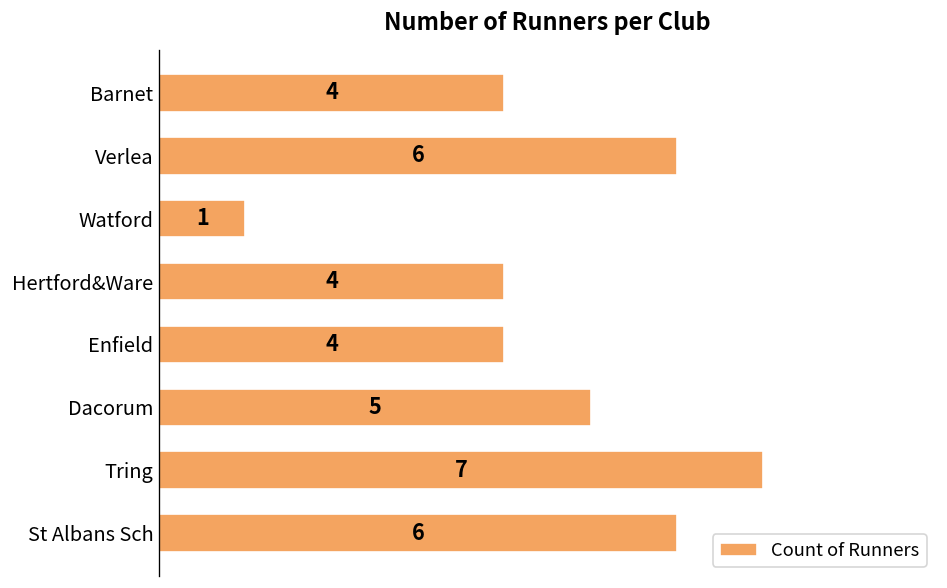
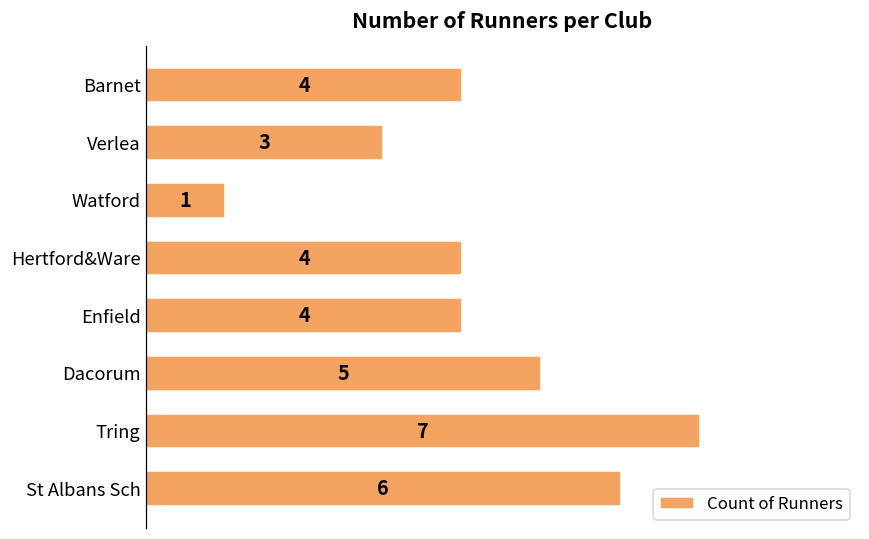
  {
    "Barnet": 4,
-   "Verlea": 6,
+   "Verlea": 3,
    "Watford": 1,
    "Hertford&Ware": 4,
    "Enfield": 4,
    "Dacorum": 5,
    "Tring": 7,
    "St Albans Sch": 6
  }
